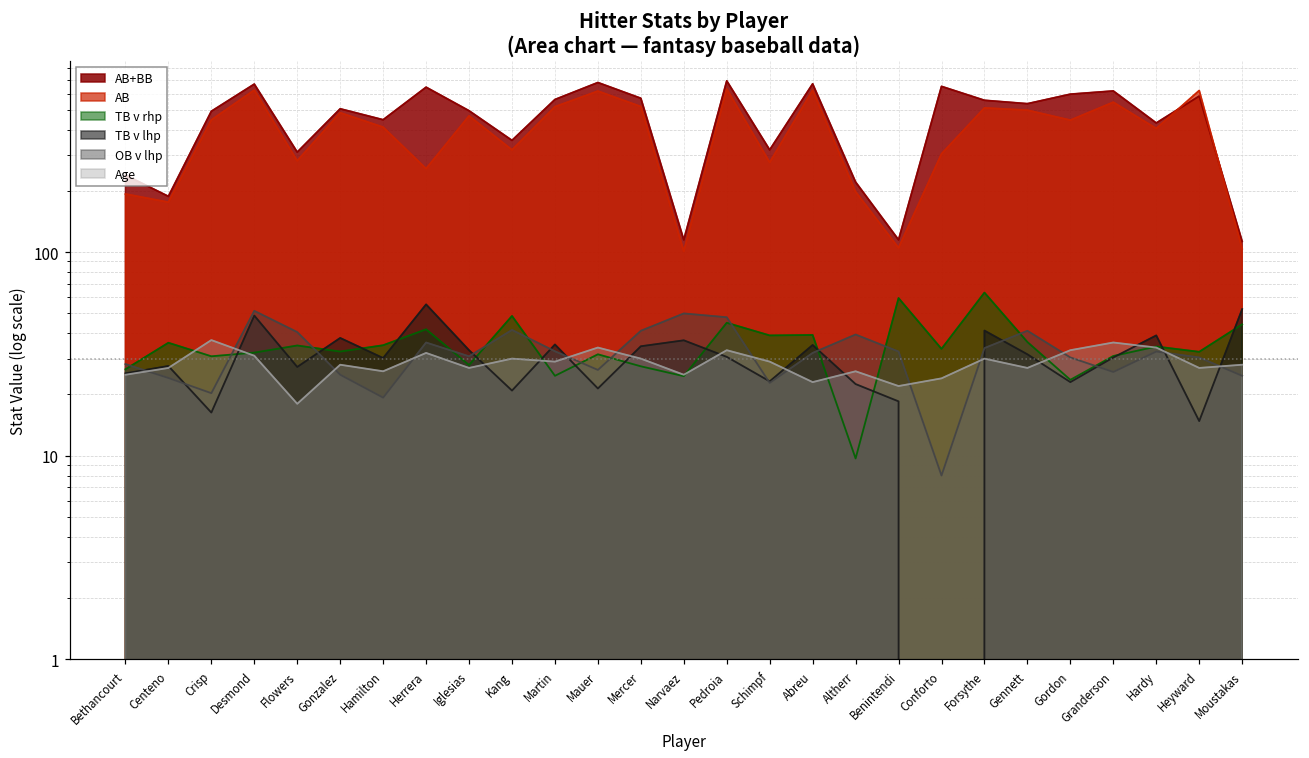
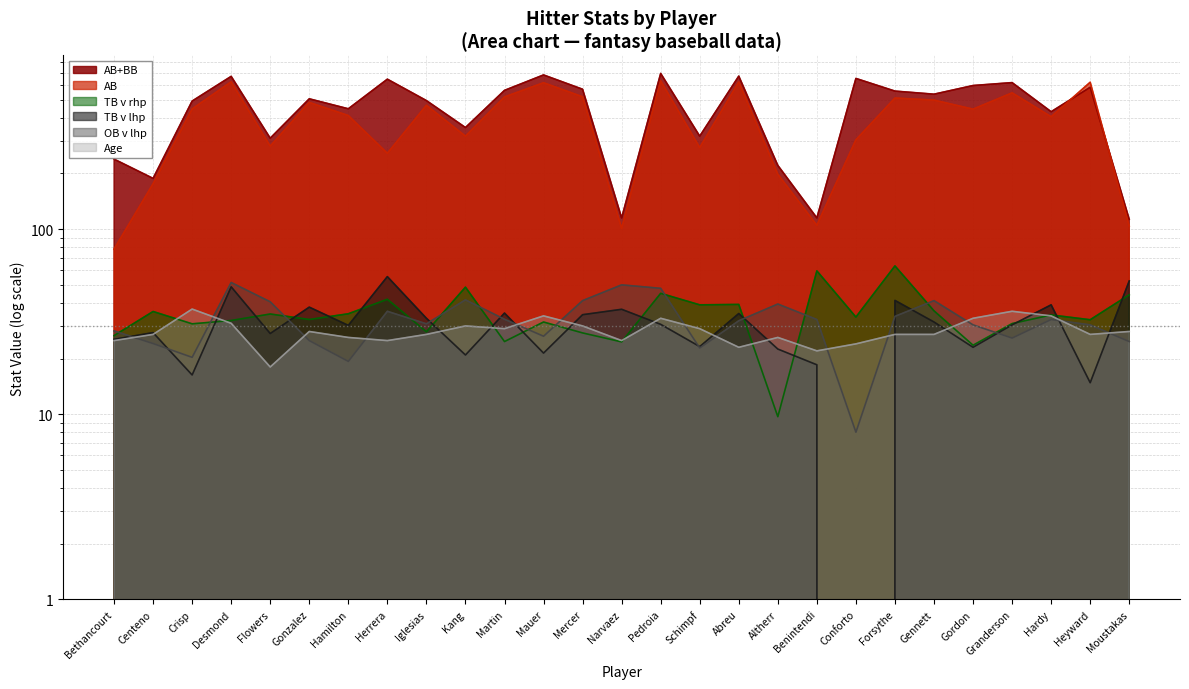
  {
    "AB+BB": {
      "Bethancourt": 240,
      "Centeno": 190,
      "Crisp": 490,
      "Desmond": 670,
      "Flowers": 310,
      "Gonzalez": 510,
      "Hamilton": 450,
      "Herrera": 650,
      "Iglesias": 500,
      "Kang": 350,
      "Martin": 560,
      "Mauer": 680,
      "Mercer": 570,
      "Narvaez": 120,
      "Pedroia": 690,
      "Schimpf": 320,
      "Abreu": 670,
      "Altherr": 220,
      "Benintendi": 120,
      "Conforto": 650,
      "Forsythe": 560,
      "Gennett": 540,
      "Gordon": 600,
      "Granderson": 620,
      "Hardy": 430,
      "Heyward": 580,
      "Moustakas": 110
    },
    "AB": {
-     "Bethancourt": 190,
+     "Bethancourt": 78,
      "Centeno": 180,
      "Crisp": 450,
      "Desmond": 630,
      "Flowers": 280,
      "Gonzalez": 480,
      "Hamilton": 410,
      "Herrera": 260,
      "Iglesias": 470,
      "Kang": 320,
      "Martin": 520,
      "Mauer": 620,
      "Mercer": 520,
      "Narvaez": 100,
      "Pedroia": 630,
      "Schimpf": 280,
      "Abreu": 620,
      "Altherr": 200,
      "Benintendi": 110,
      "Conforto": 300,
      "Forsythe": 510,
      "Gennett": 500,
      "Gordon": 450,
      "Granderson": 550,
      "Hardy": 410,
      "Heyward": 620,
      "Moustakas": 100
    },
    "TB v rhp": {
      "Bethancourt": 27,
      "Centeno": 36,
      "Crisp": 31,
      "Desmond": 32,
      "Flowers": 35,
      "Gonzalez": 33,
      "Hamilton": 35,
      "Herrera": 42,
      "Iglesias": 28,
      "Kang": 49,
      "Martin": 25,
      "Mauer": 32,
      "Mercer": 28,
      "Pedroia": 45,
      "Schimpf": 39,
      "Abreu": 39,
      "Altherr": 10,
      "Benintendi": 60,
      "Conforto": 34,
      "Forsythe": 63,
      "Gennett": 36,
      "Heyward": 32,
      "Moustakas": 44
    },
    "TB v lhp": {
      "Crisp": 16,
      "Desmond": 49,
      "Flowers": 27,
      "Gonzalez": 38,
      "Hamilton": 30,
      "Herrera": 55,
      "Iglesias": 33,
      "Kang": 21,
      "Martin": 35,
      "Mauer": 21,
      "Mercer": 35,
      "Narvaez": 37,
      "Pedroia": 31,
      "Abreu": 35,
      "Altherr": 23,
      "Benintendi": 19,
      "Forsythe": 41,
      "Gennett": 32,
      "Hardy": 39,
      "Heyward": 15,
      "Moustakas": 53
    },
    "OB v lhp": {
      "Bethancourt": 28,
      "Centeno": 24,
      "Crisp": 20,
      "Desmond": 52,
      "Flowers": 41,
      "Gonzalez": 25,
      "Hamilton": 19,
      "Herrera": 36,
      "Iglesias": 31,
      "Kang": 42,
      "Martin": 33,
      "Mauer": 26,
      "Mercer": 41,
      "Narvaez": 50,
      "Pedroia": 48,
      "Abreu": 32,
      "Altherr": 39,
      "Benintendi": 33,
      "Conforto": 8,
      "Forsythe": 34,
      "Gennett": 41,
      "Gordon": 30,
      "Granderson": 26,
      "Hardy": 33,
      "Heyward": 30,
      "Moustakas": 25
    },
    "Age": {
      "Crisp": 37,
      "Desmond": 31,
      "Flowers": 18,
      "Gonzalez": 28,
      "Hamilton": 26,
-     "Herrera": 32,
+     "Herrera": 25,
      "Iglesias": 27,
      "Kang": 30,
      "Martin": 29,
      "Mauer": 34,
      "Mercer": 30,
      "Pedroia": 33,
      "Schimpf": 29,
      "Abreu": 23,
      "Altherr": 26,
      "Benintendi": 22,
      "Conforto": 24,
-     "Forsythe": 30,
+     "Forsythe": 27,
      "Gennett": 27,
      "Gordon": 33,
      "Granderson": 36,
      "Heyward": 27,
      "Moustakas": 28
    }
  }
